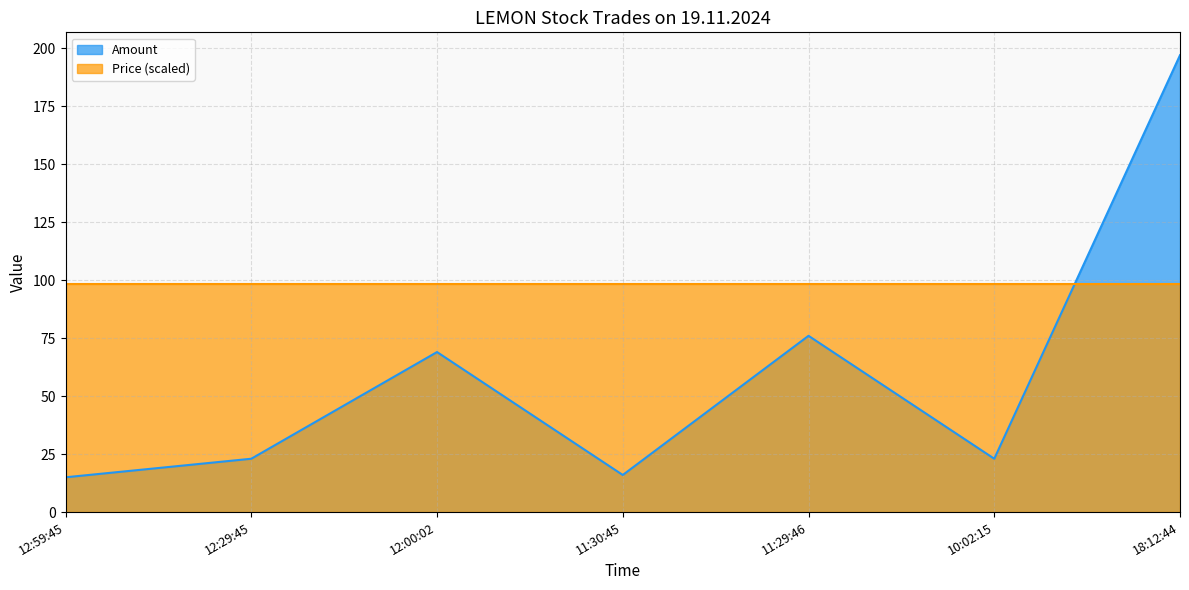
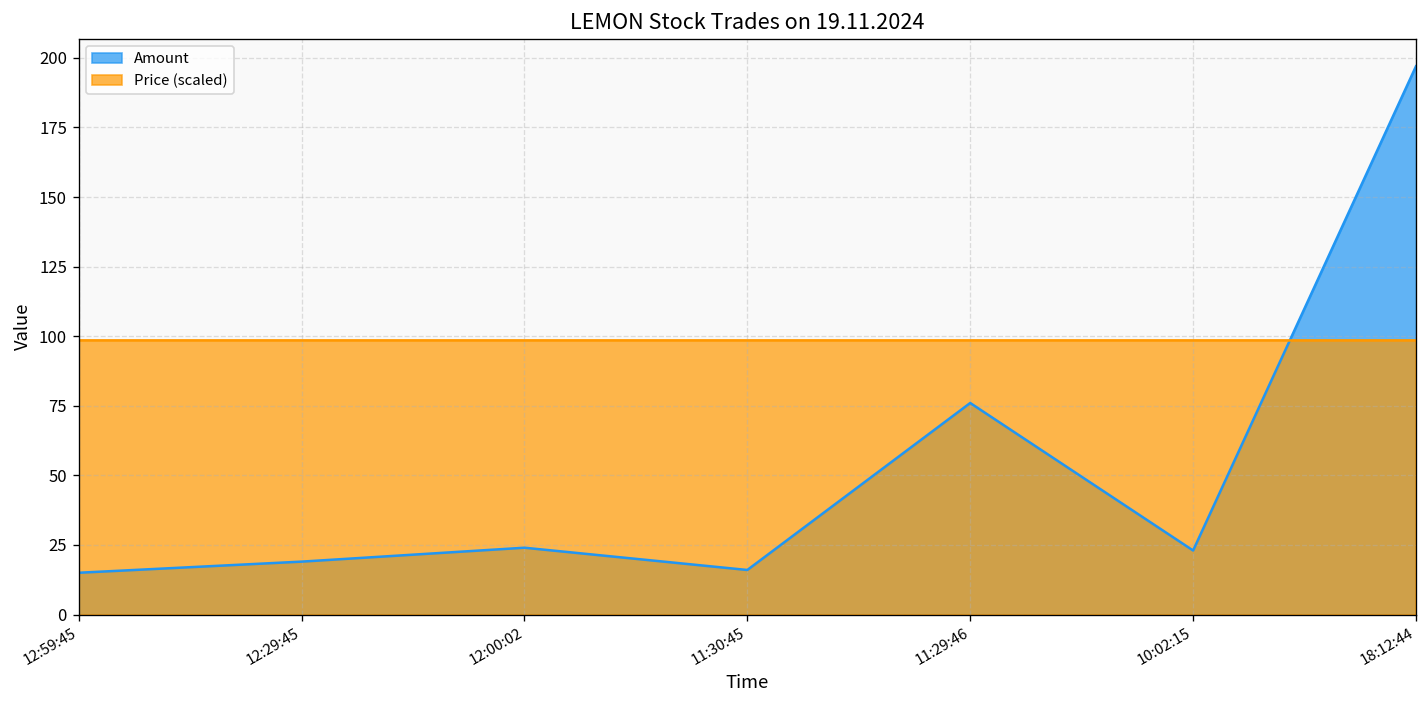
  {
    "Amount": {
      "12:59:45": 15,
-     "12:29:45": 23,
-     "12:00:02": 69,
+     "12:29:45": 19,
+     "12:00:02": 24,
      "11:30:45": 16,
      "11:29:46": 76,
      "10:02:15": 23,
      "18:12:44": 197
    },
    "Price (scaled)": {
      "12:59:45": 99,
      "12:29:45": 99,
      "12:00:02": 99,
      "11:30:45": 99,
      "11:29:46": 99,
      "10:02:15": 99,
      "18:12:44": 99
    }
  }
